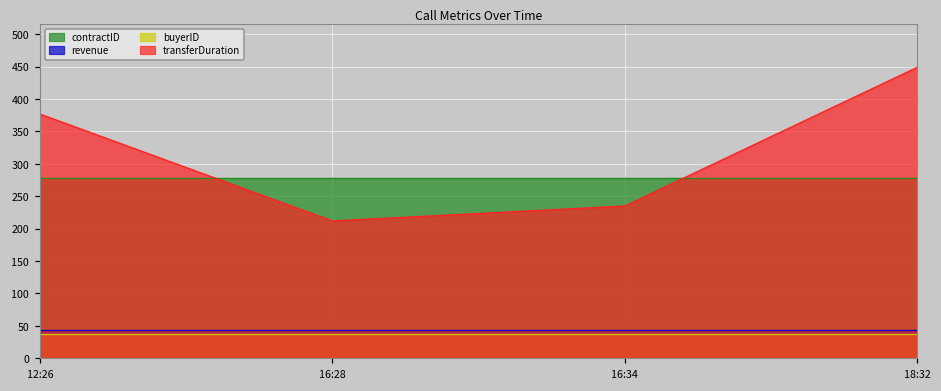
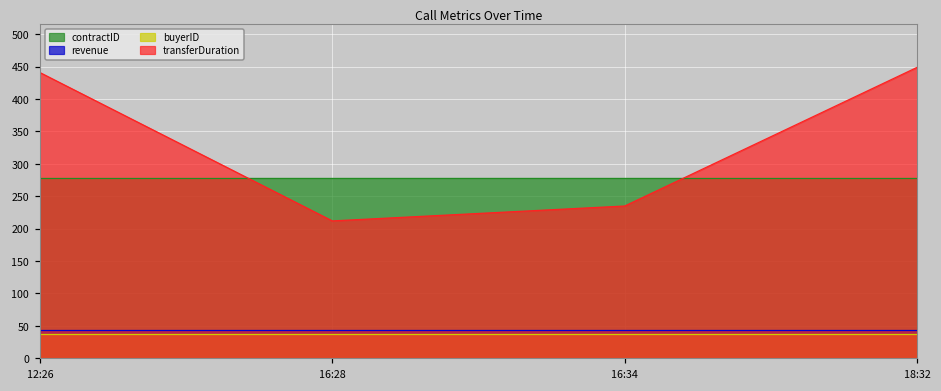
  {
    "contractID": {
      "12:26": 280,
      "16:28": 280,
      "16:34": 280,
      "18:32": 280
    },
    "revenue": {
      "12:26": 40,
      "16:28": 40,
      "16:34": 40,
      "18:32": 40
    },
    "buyerID": {
      "12:26": 40,
      "16:28": 40,
      "16:34": 40,
      "18:32": 40
    },
    "transferDuration": {
-     "12:26": 380,
+     "12:26": 440,
      "16:28": 210,
      "16:34": 240,
      "18:32": 450
    }
  }
